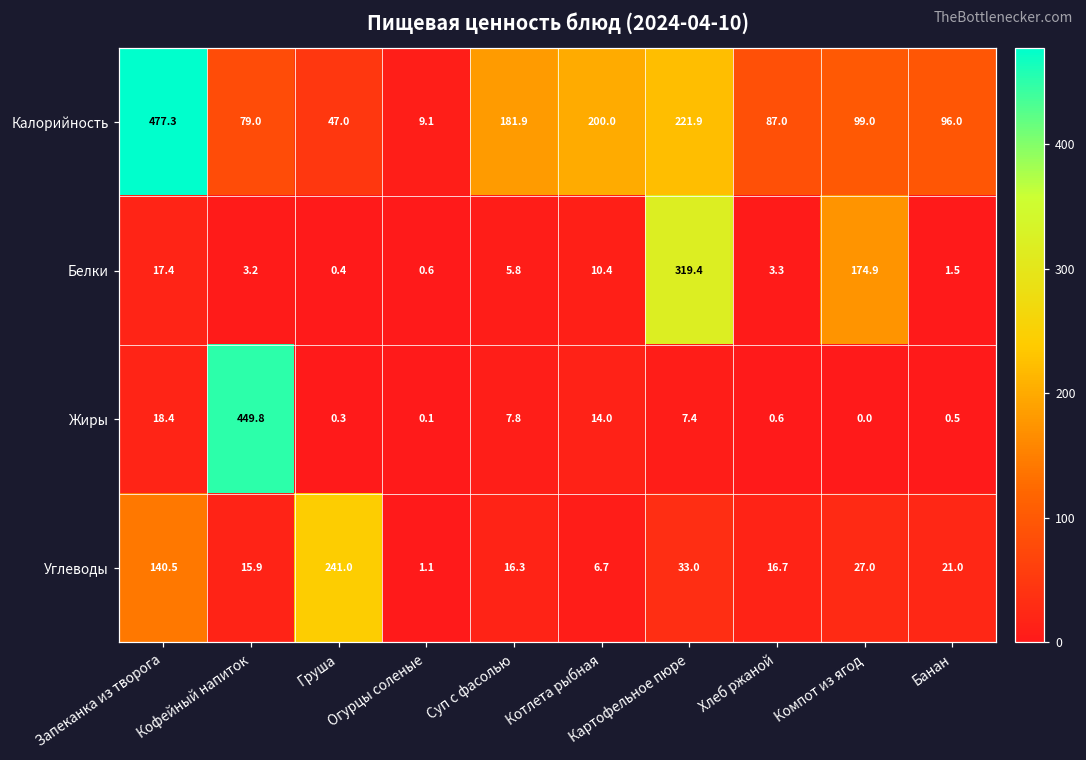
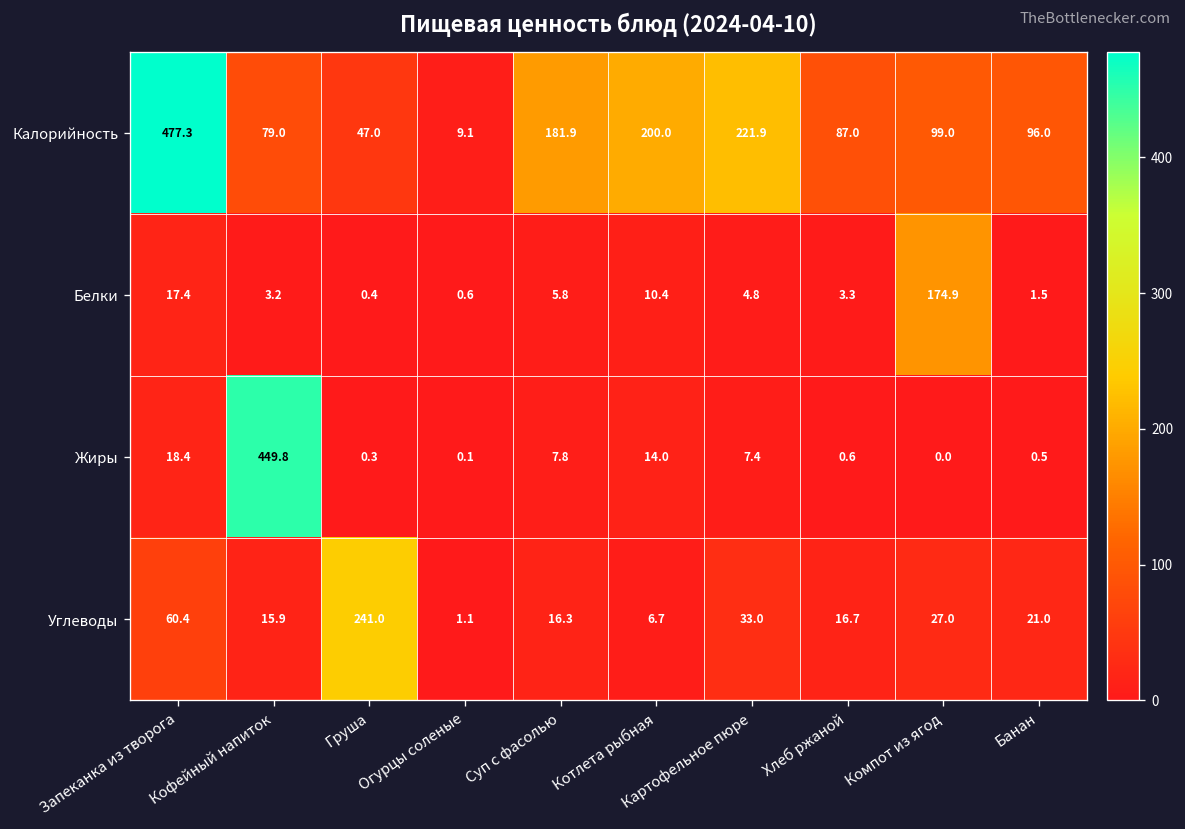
  {
    "Калорийность": {
      "Запеканка из творога": 477.3,
      "Кофейный напиток": 79.0,
      "Груша": 47.0,
      "Огурцы соленые": 9.1,
      "Суп с фасолью": 181.9,
      "Котлета рыбная": 200.0,
      "Картофельное пюре": 221.9,
      "Хлеб ржаной": 87.0,
      "Компот из ягод": 99.0,
      "Банан": 96.0
    },
    "Белки": {
      "Запеканка из творога": 17.4,
      "Кофейный напиток": 3.2,
      "Груша": 0.4,
      "Огурцы соленые": 0.6,
      "Суп с фасолью": 5.8,
      "Котлета рыбная": 10.4,
-     "Картофельное пюре": 319.4,
+     "Картофельное пюре": 4.8,
      "Хлеб ржаной": 3.3,
      "Компот из ягод": 174.9,
      "Банан": 1.5
    },
    "Жиры": {
      "Запеканка из творога": 18.4,
      "Кофейный напиток": 449.8,
      "Груша": 0.3,
      "Огурцы соленые": 0.1,
      "Суп с фасолью": 7.8,
      "Котлета рыбная": 14.0,
      "Картофельное пюре": 7.4,
      "Хлеб ржаной": 0.6,
      "Компот из ягод": 0.0,
      "Банан": 0.5
    },
    "Углеводы": {
-     "Запеканка из творога": 140.5,
+     "Запеканка из творога": 60.4,
      "Кофейный напиток": 15.9,
      "Груша": 241.0,
      "Огурцы соленые": 1.1,
      "Суп с фасолью": 16.3,
      "Котлета рыбная": 6.7,
      "Картофельное пюре": 33.0,
      "Хлеб ржаной": 16.7,
      "Компот из ягод": 27.0,
      "Банан": 21.0
    }
  }
